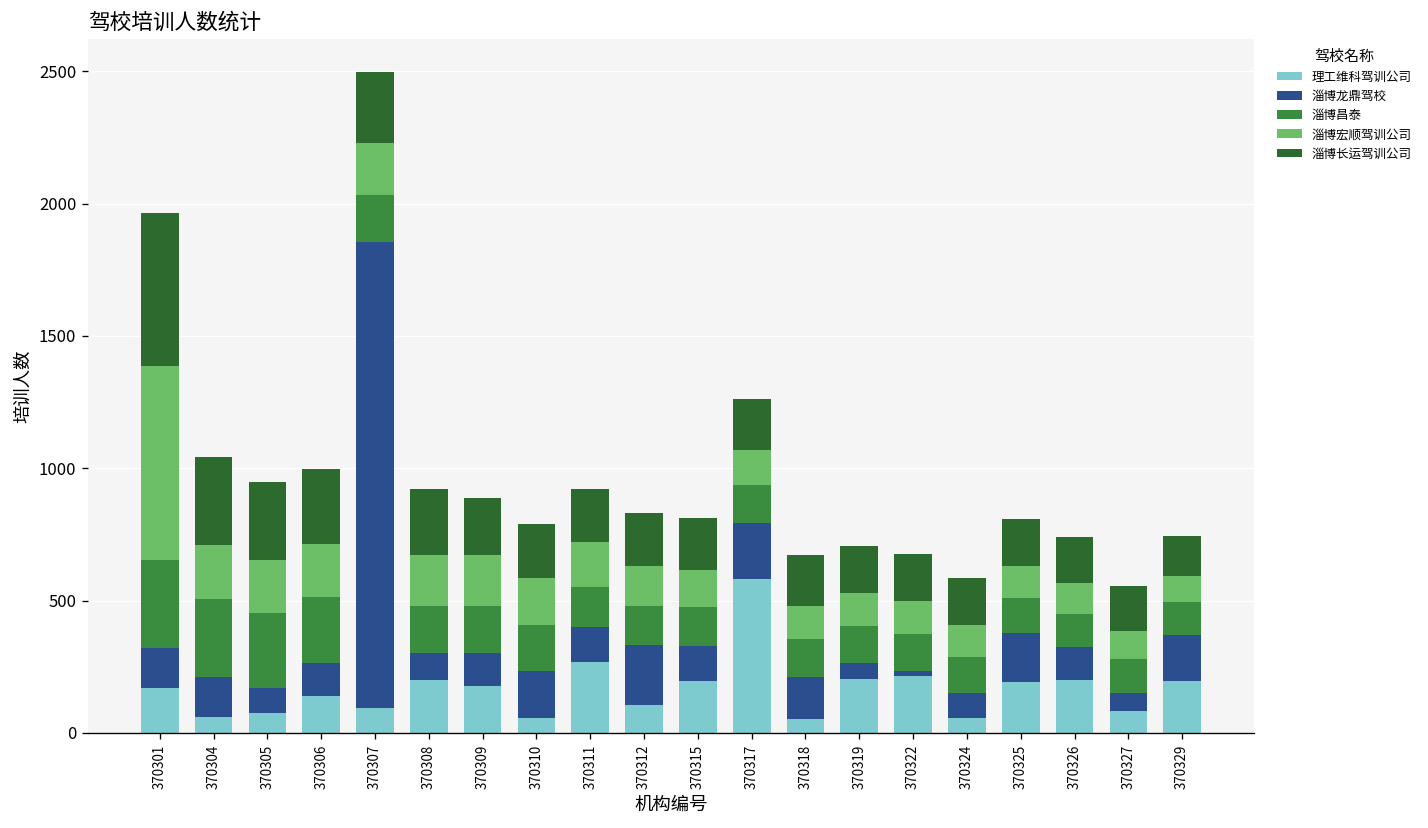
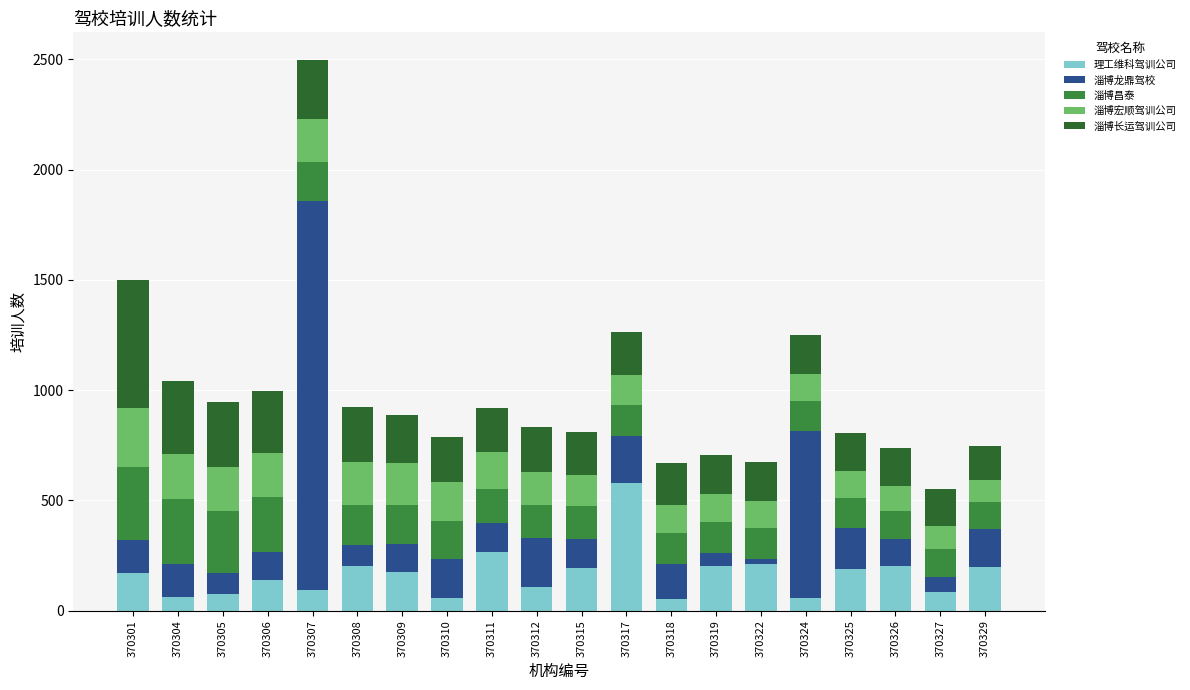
  {
    "理工维科驾训公司": {
      "370301": 170,
      "370304": 60,
      "370305": 80,
      "370306": 140,
      "370307": 90,
      "370308": 200,
      "370309": 180,
      "370310": 60,
      "370311": 270,
      "370312": 110,
      "370315": 200,
      "370317": 580,
      "370318": 50,
      "370319": 200,
      "370322": 210,
      "370324": 60,
      "370325": 190,
      "370326": 200,
      "370327": 80,
      "370329": 200
    },
    "淄博龙鼎驾校": {
      "370301": 150,
      "370304": 150,
      "370305": 100,
      "370306": 130,
      "370307": 1760,
      "370308": 100,
      "370309": 130,
      "370310": 180,
      "370311": 130,
      "370312": 230,
      "370315": 130,
      "370317": 210,
      "370318": 160,
      "370319": 60,
      "370322": 20,
-     "370324": 90,
+     "370324": 760,
      "370325": 190,
      "370326": 120,
      "370327": 70,
      "370329": 170
    },
    "淄博宏顺驾训公司": {
-     "370301": 730,
+     "370301": 270,
      "370304": 200,
      "370305": 200,
      "370306": 200,
      "370307": 200,
      "370308": 200,
      "370309": 190,
      "370310": 180,
      "370311": 170,
      "370312": 150,
      "370315": 140,
      "370317": 130,
      "370318": 130,
      "370319": 130,
      "370322": 120,
      "370324": 120,
      "370325": 120,
      "370326": 120,
      "370327": 110,
      "370329": 100
    }
  }
